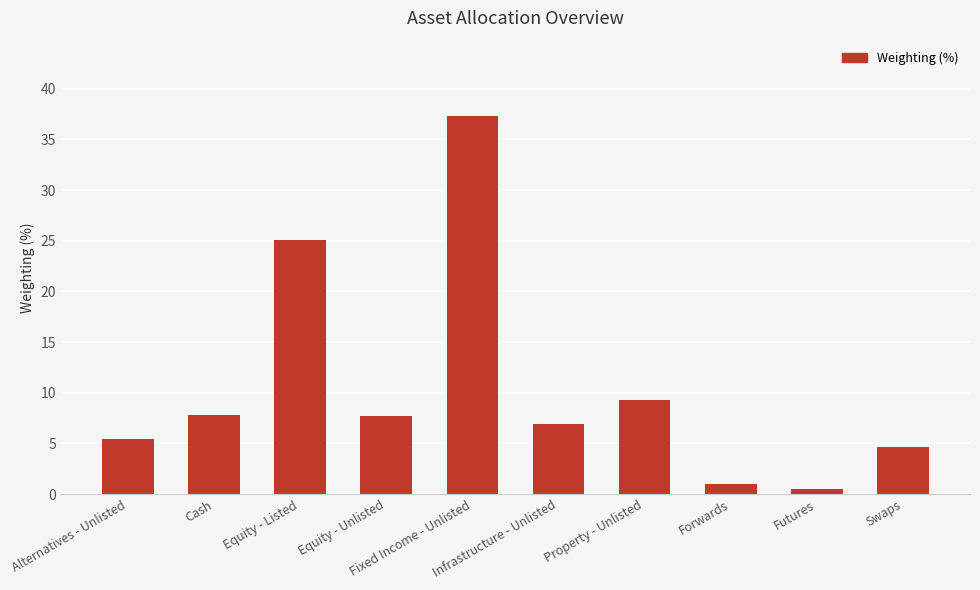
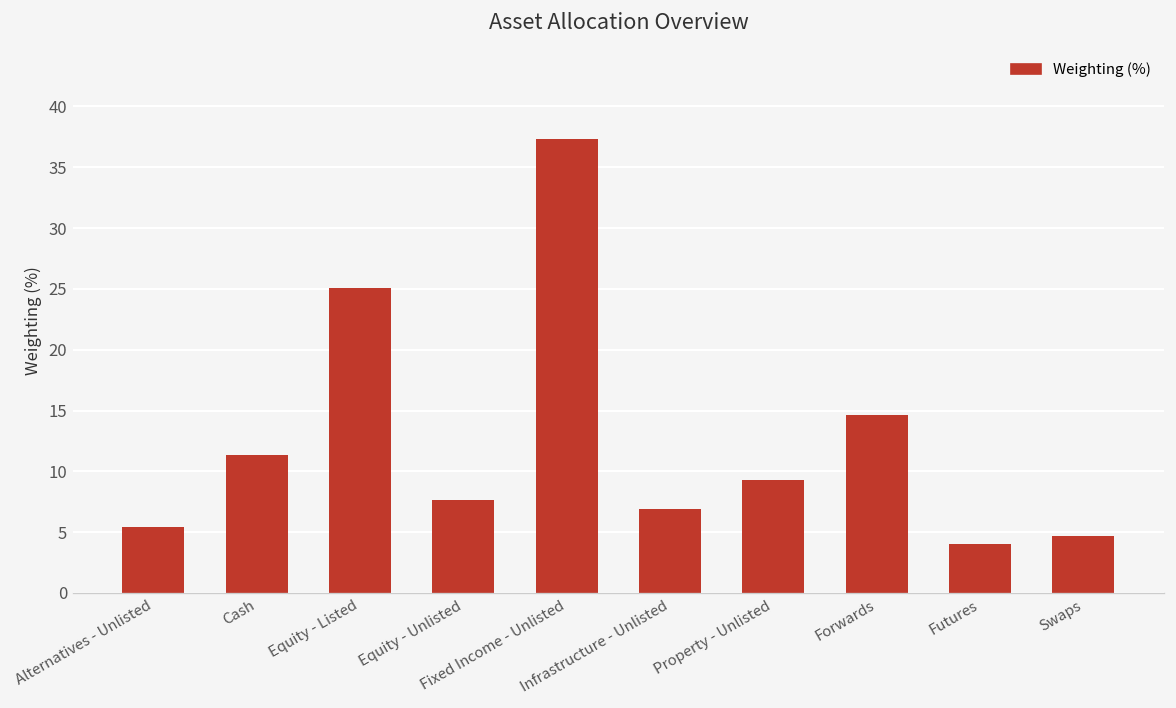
  {
    "Alternatives - Unlisted": 5.4,
-   "Cash": 7.8,
+   "Cash": 11.3,
    "Equity - Listed": 25.1,
    "Equity - Unlisted": 7.7,
    "Fixed Income - Unlisted": 37.3,
    "Infrastructure - Unlisted": 6.9,
    "Property - Unlisted": 9.3,
-   "Forwards": 1.0,
-   "Futures": 0.5,
+   "Forwards": 14.6,
+   "Futures": 4.1,
    "Swaps": 4.7
  }
